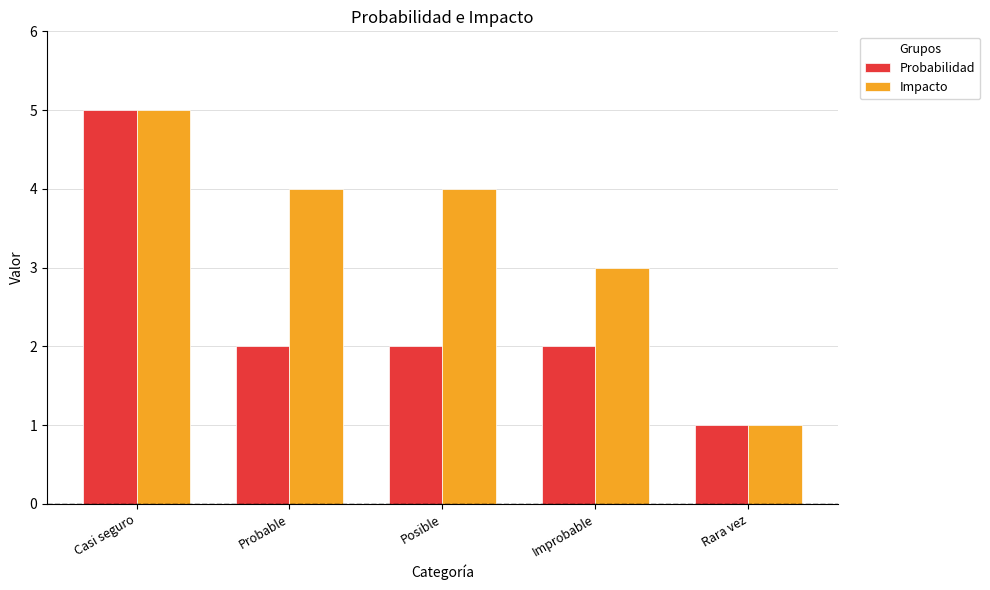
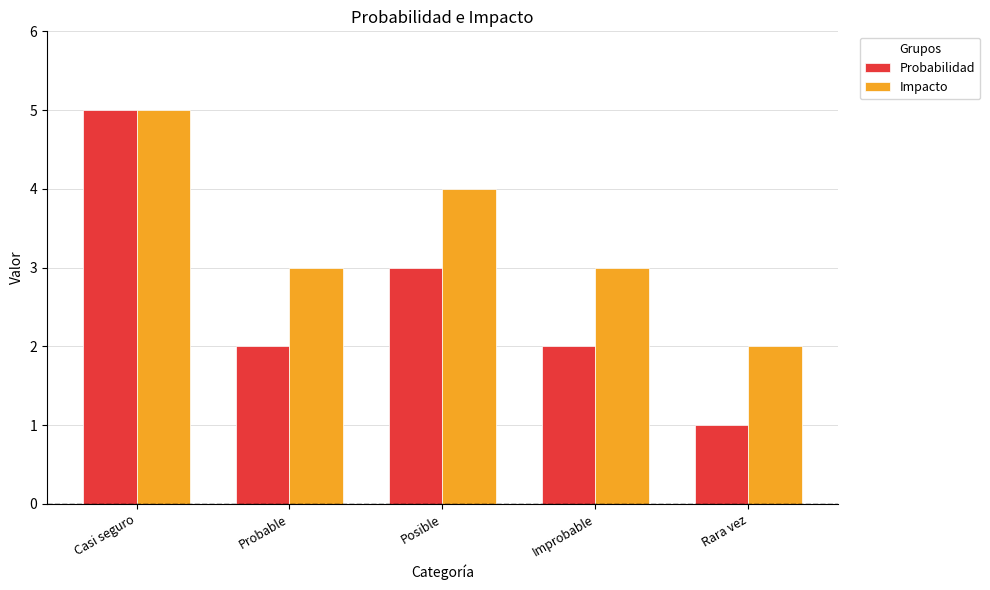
  {
    "Probabilidad": {
      "Casi seguro": 5,
      "Probable": 2,
-     "Posible": 2,
+     "Posible": 3,
      "Improbable": 2,
      "Rara vez": 1
    },
    "Impacto": {
      "Casi seguro": 5,
-     "Probable": 4,
+     "Probable": 3,
      "Posible": 4,
      "Improbable": 3,
-     "Rara vez": 1
+     "Rara vez": 2
    }
  }
